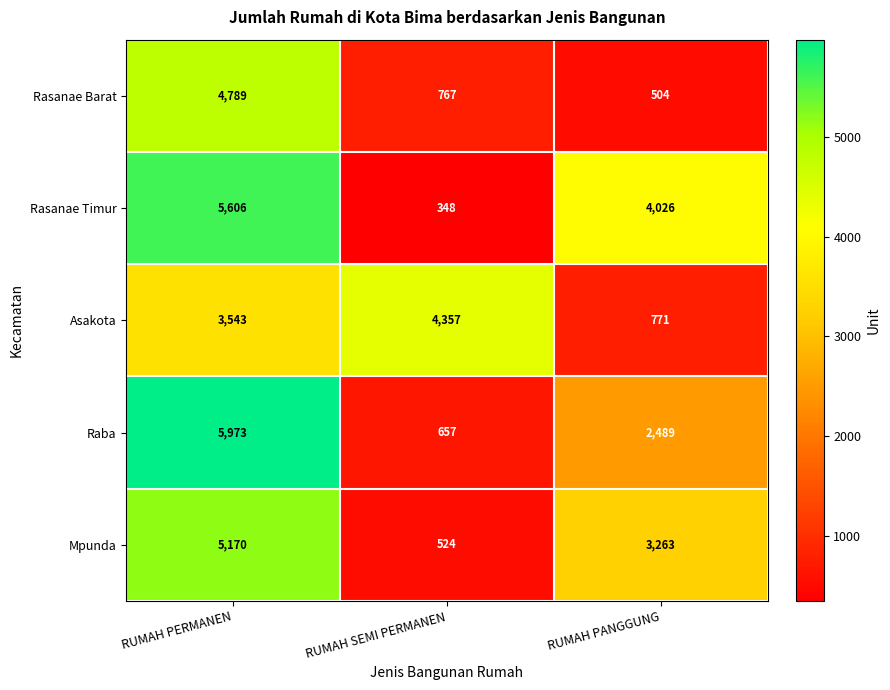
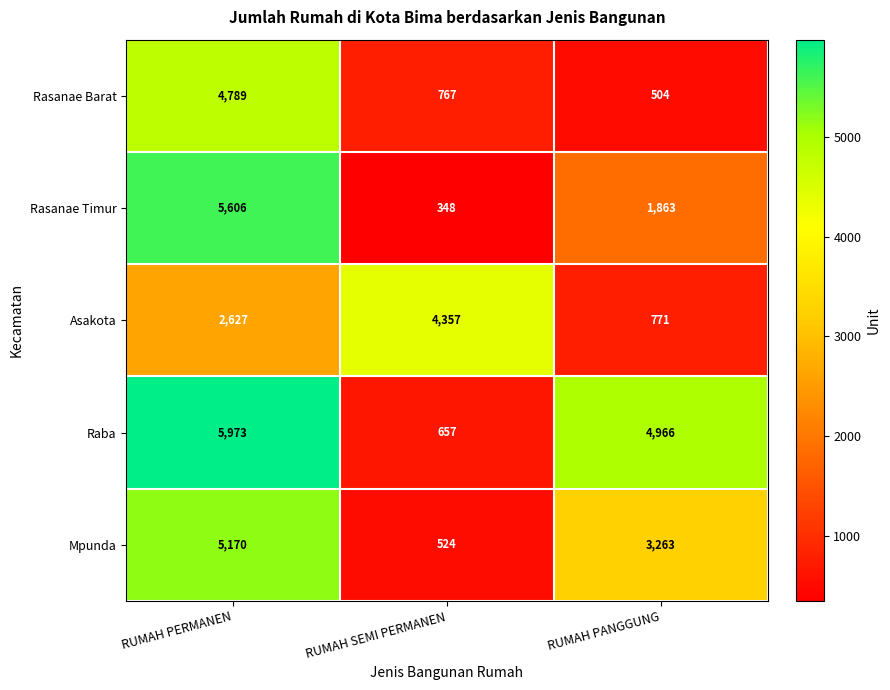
  {
    "Rasanae Barat": {
      "RUMAH PERMANEN": "4,789",
      "RUMAH SEMI PERMANEN": "767",
      "RUMAH PANGGUNG": "504"
    },
    "Rasanae Timur": {
      "RUMAH PERMANEN": "5,606",
      "RUMAH SEMI PERMANEN": "348",
-     "RUMAH PANGGUNG": "4,026"
+     "RUMAH PANGGUNG": "1,863"
    },
    "Asakota": {
-     "RUMAH PERMANEN": "3,543",
+     "RUMAH PERMANEN": "2,627",
      "RUMAH SEMI PERMANEN": "4,357",
      "RUMAH PANGGUNG": "771"
    },
    "Raba": {
      "RUMAH PERMANEN": "5,973",
      "RUMAH SEMI PERMANEN": "657",
-     "RUMAH PANGGUNG": "2,489"
+     "RUMAH PANGGUNG": "4,966"
    },
    "Mpunda": {
      "RUMAH PERMANEN": "5,170",
      "RUMAH SEMI PERMANEN": "524",
      "RUMAH PANGGUNG": "3,263"
    }
  }
